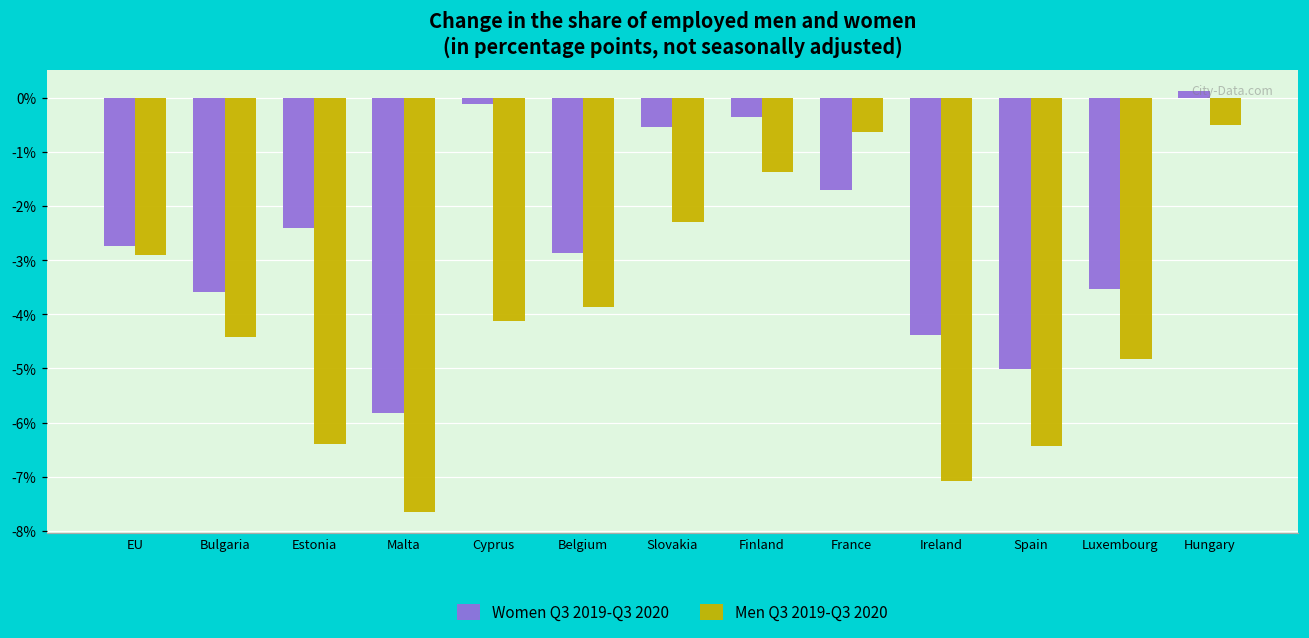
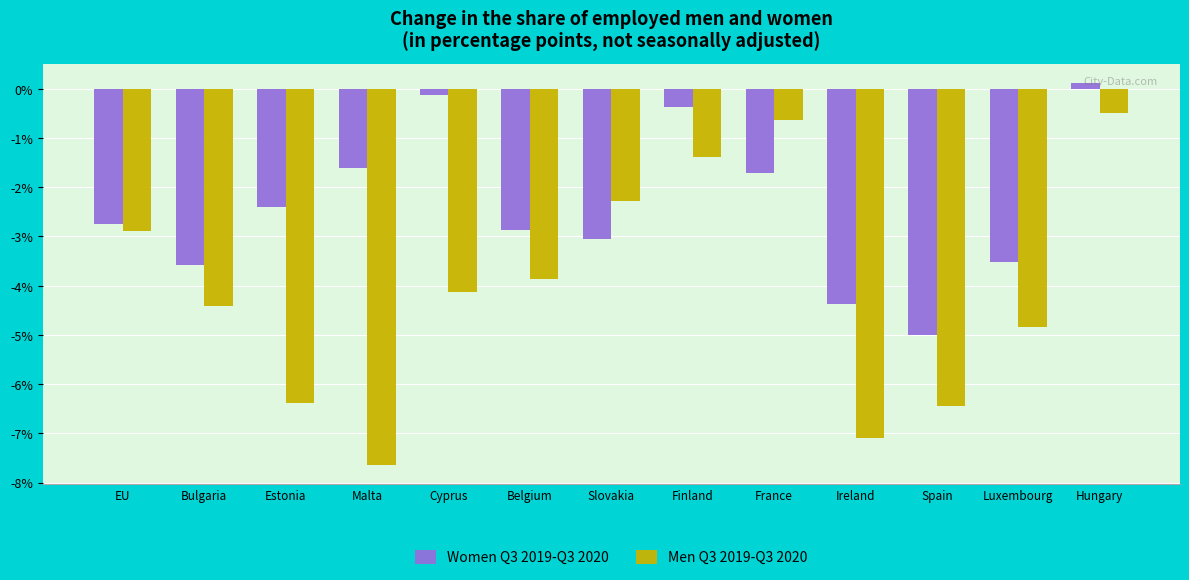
  {
    "Women Q3 2019-Q3 2020": {
      "EU": "-2.7%",
      "Bulgaria": "-3.6%",
      "Estonia": "-2.4%",
-     "Malta": "-5.8%",
+     "Malta": "-1.6%",
      "Cyprus": "-0.1%",
      "Belgium": "-2.9%",
-     "Slovakia": "-0.5%",
+     "Slovakia": "-3.0%",
      "Finland": "-0.4%",
      "France": "-1.7%",
      "Ireland": "-4.4%",
      "Spain": "-5.0%",
      "Luxembourg": "-3.5%",
      "Hungary": "0.1%"
    },
    "Men Q3 2019-Q3 2020": {
      "EU": "-2.9%",
      "Bulgaria": "-4.4%",
      "Estonia": "-6.4%",
      "Malta": "-7.6%",
      "Cyprus": "-4.1%",
      "Belgium": "-3.9%",
      "Slovakia": "-2.3%",
      "Finland": "-1.4%",
      "France": "-0.6%",
      "Ireland": "-7.1%",
      "Spain": "-6.4%",
      "Luxembourg": "-4.8%",
      "Hungary": "-0.5%"
    }
  }
